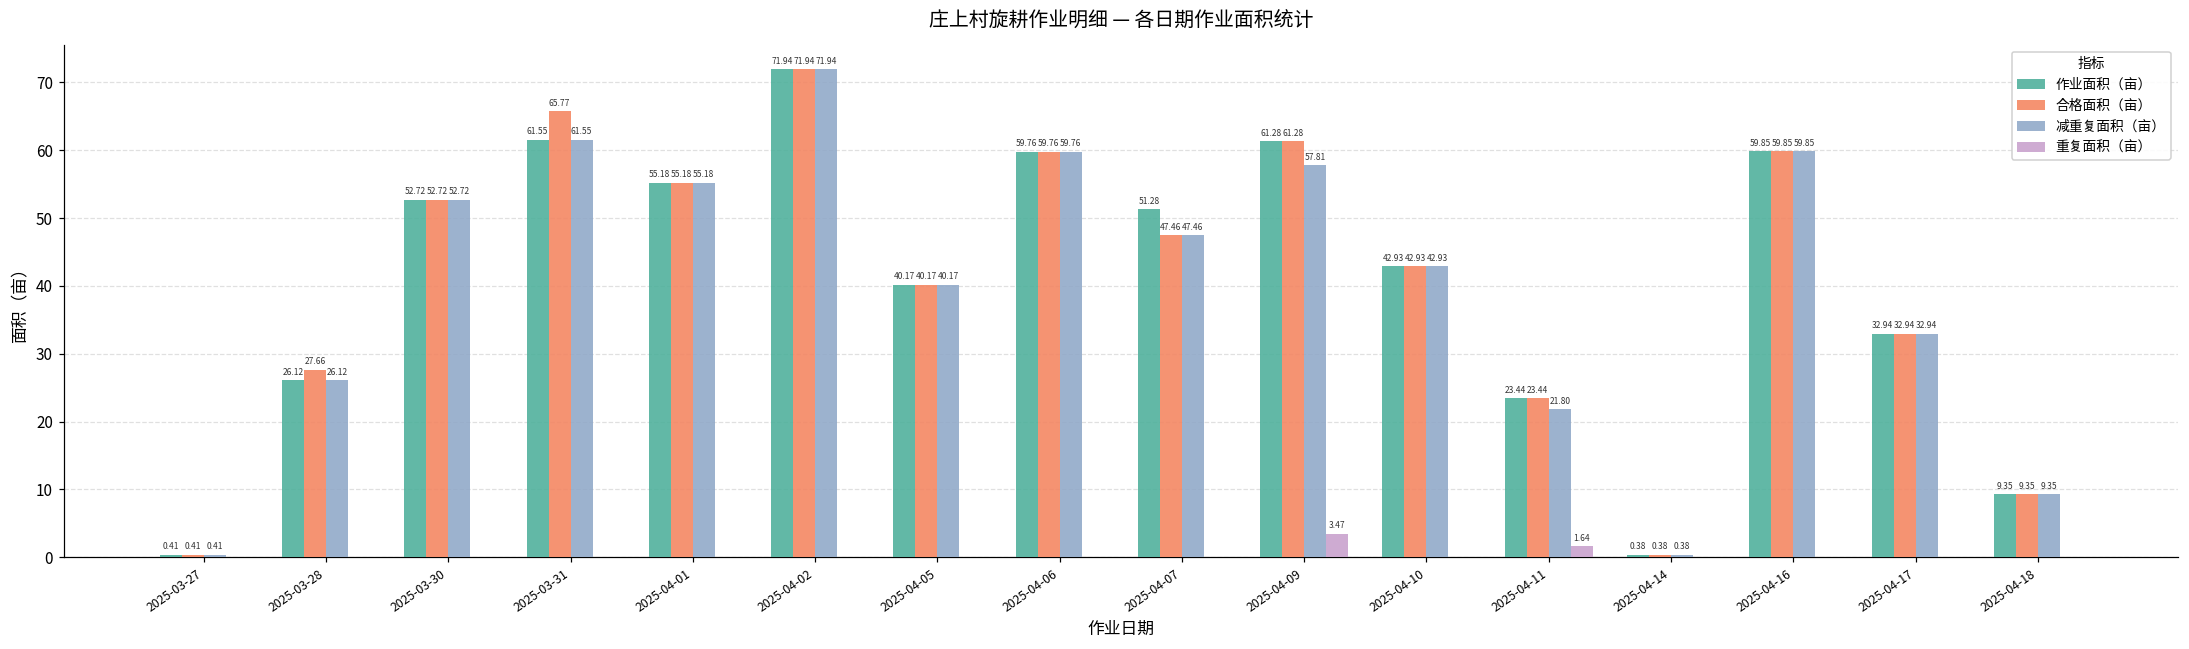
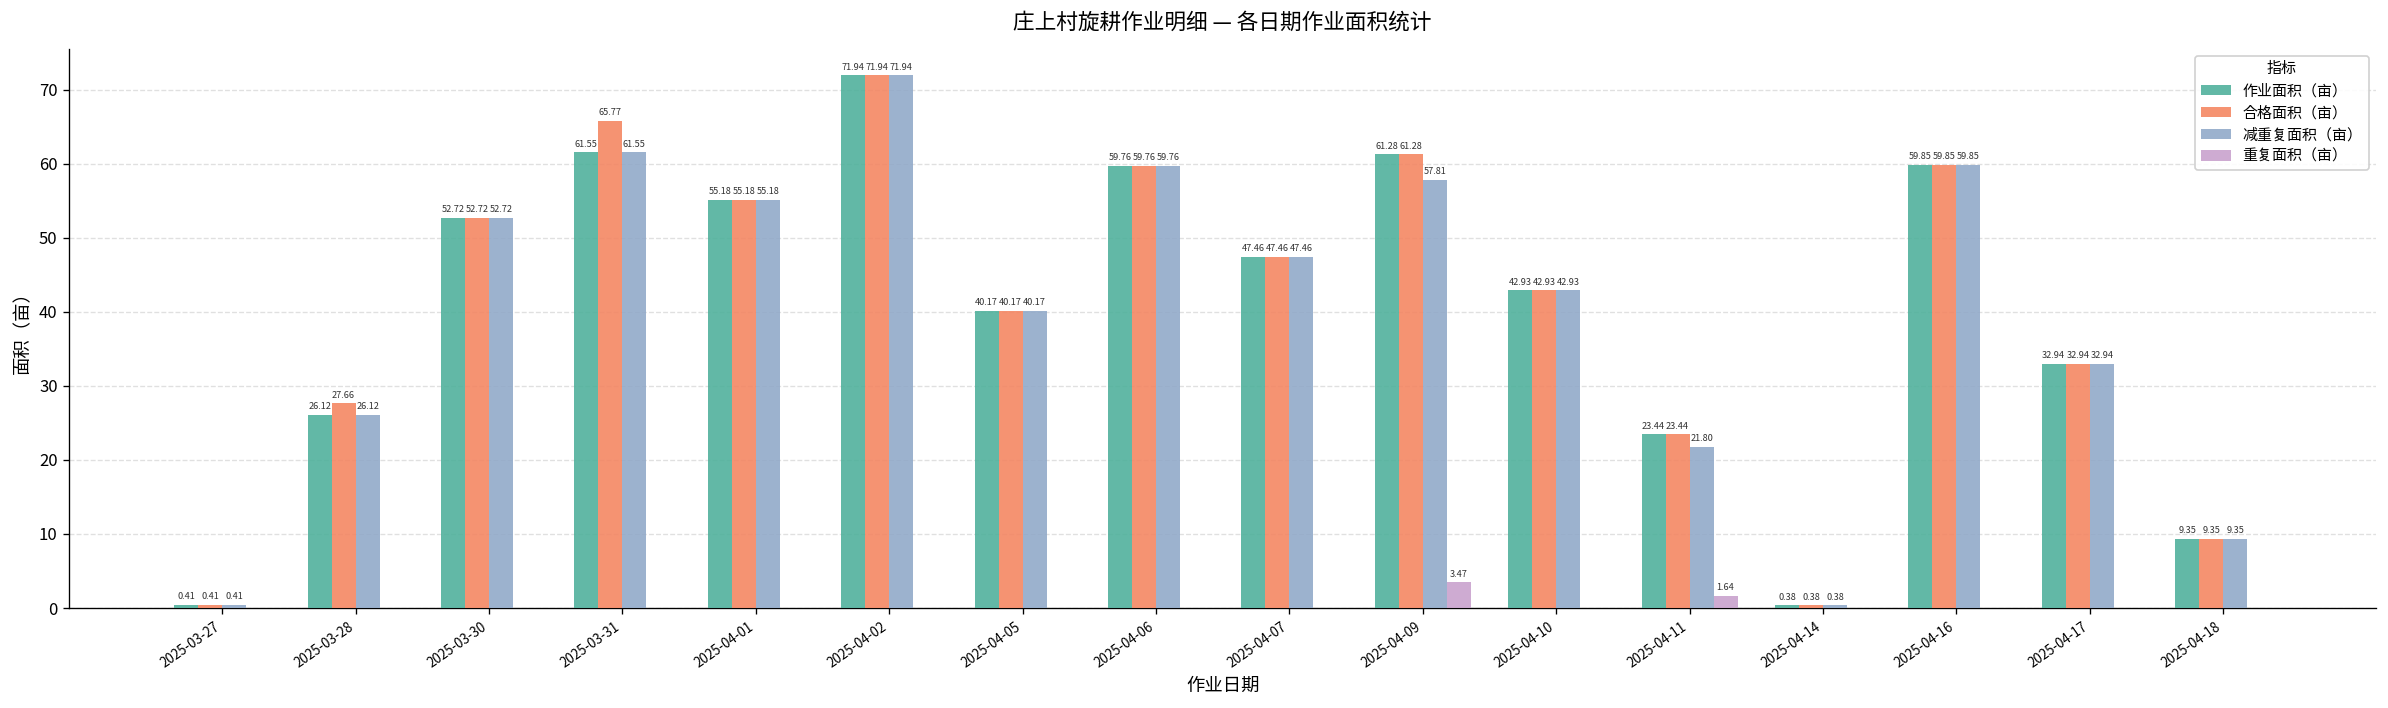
  {
    "作业面积（亩）": {
      "2025-03-27": 0.41,
      "2025-03-28": 26.12,
      "2025-03-30": 52.72,
      "2025-03-31": 61.55,
      "2025-04-01": 55.18,
      "2025-04-02": 71.94,
      "2025-04-05": 40.17,
      "2025-04-06": 59.76,
-     "2025-04-07": 51.28,
+     "2025-04-07": 47.46,
      "2025-04-09": 61.28,
      "2025-04-10": 42.93,
      "2025-04-11": 23.44,
      "2025-04-14": 0.38,
      "2025-04-16": 59.85,
      "2025-04-17": 32.94,
      "2025-04-18": 9.35
    },
    "合格面积（亩）": {
      "2025-03-27": 0.41,
      "2025-03-28": 27.66,
      "2025-03-30": 52.72,
      "2025-03-31": 65.77,
      "2025-04-01": 55.18,
      "2025-04-02": 71.94,
      "2025-04-05": 40.17,
      "2025-04-06": 59.76,
      "2025-04-07": 47.46,
      "2025-04-09": 61.28,
      "2025-04-10": 42.93,
      "2025-04-11": 23.44,
      "2025-04-14": 0.38,
      "2025-04-16": 59.85,
      "2025-04-17": 32.94,
      "2025-04-18": 9.35
    }
  }
